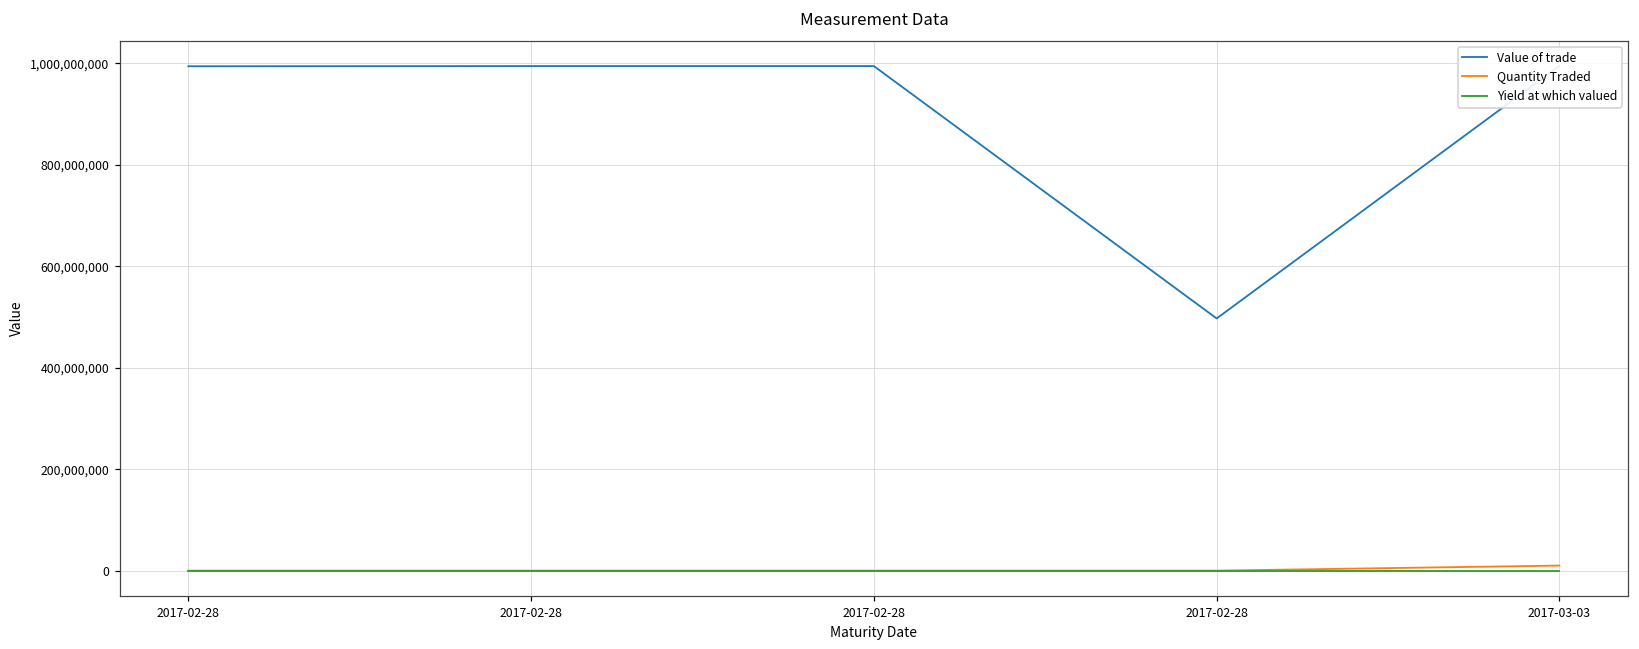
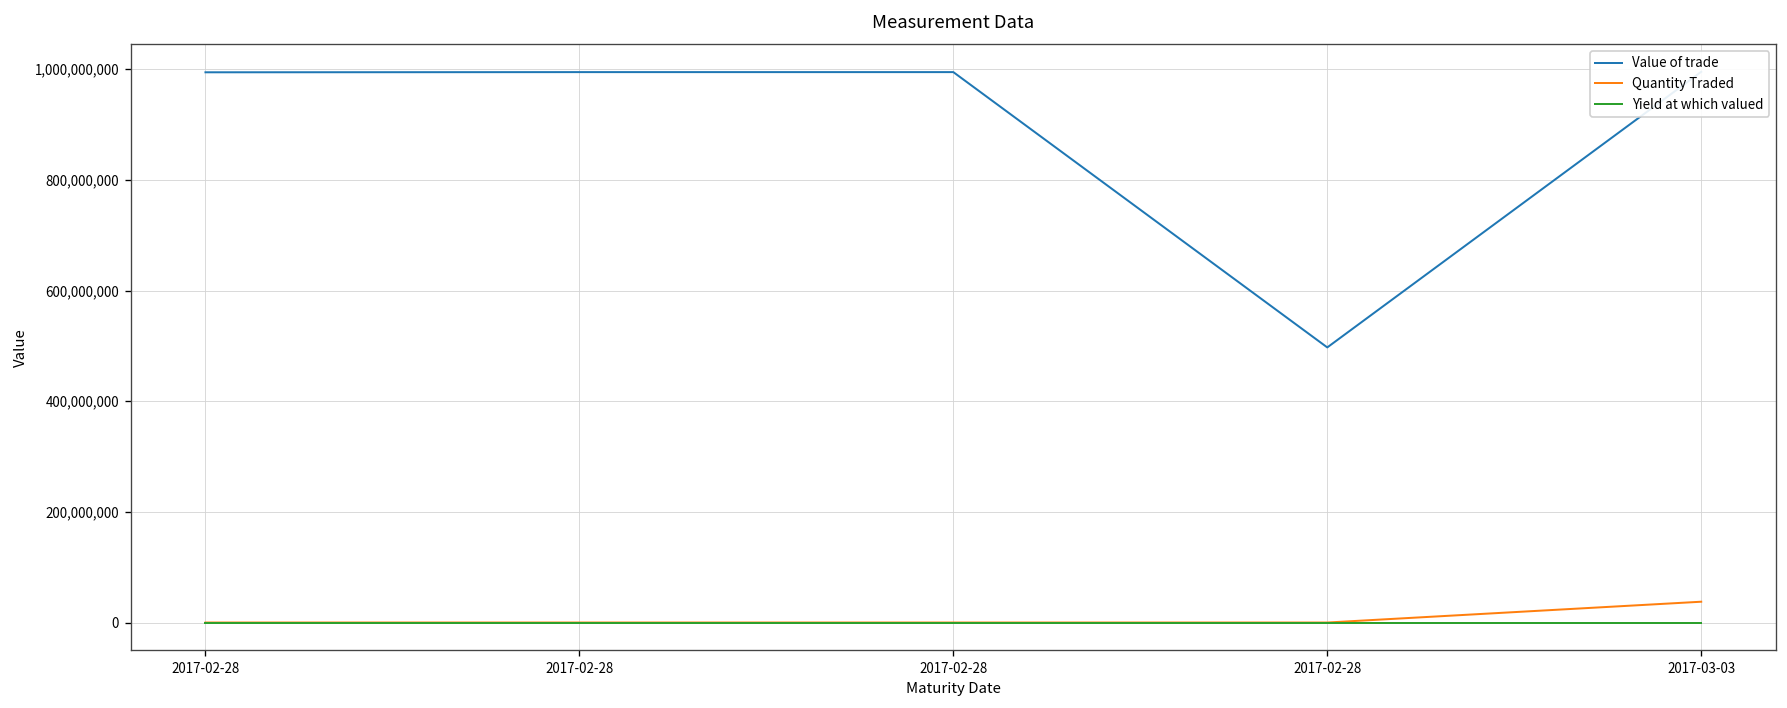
  {
    "Quantity Traded": {
-     "2017-03-03": "10,000,000"
+     "2017-03-03": "40,000,000"
    },
    "Yield at which valued": {
      "2017-03-03": "0"
    }
  }
